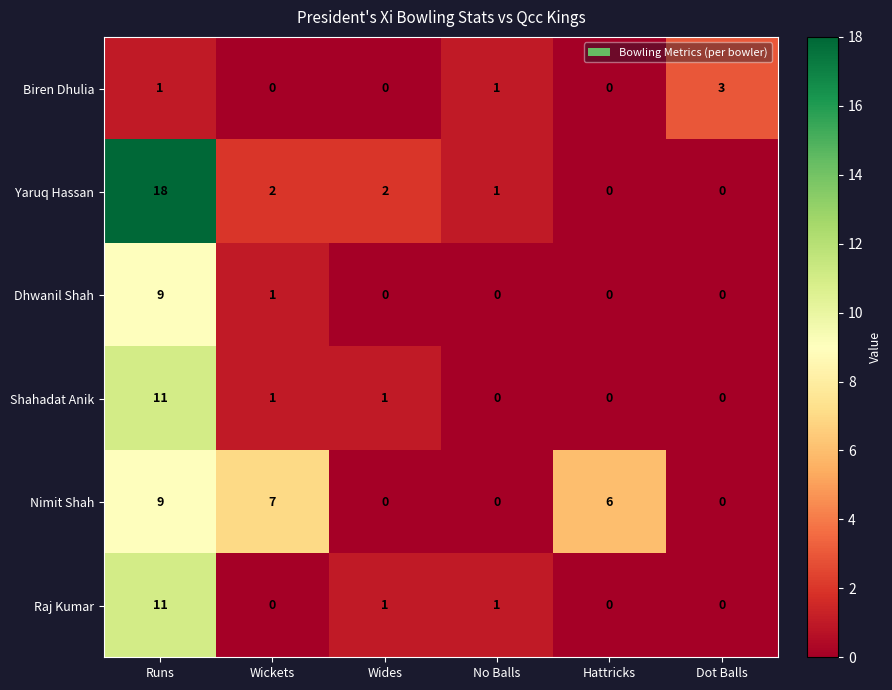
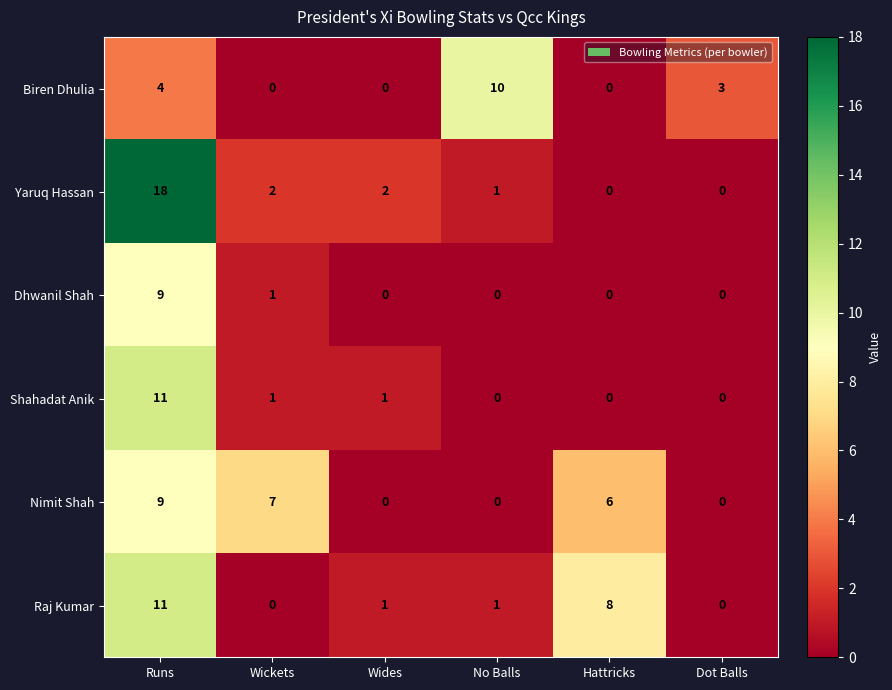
  {
    "Biren Dhulia": {
-     "Runs": 1,
+     "Runs": 4,
      "Wickets": 0,
      "Wides": 0,
-     "No Balls": 1,
+     "No Balls": 10,
      "Hattricks": 0,
      "Dot Balls": 3
    },
    "Yaruq Hassan": {
      "Runs": 18,
      "Wickets": 2,
      "Wides": 2,
      "No Balls": 1,
      "Hattricks": 0,
      "Dot Balls": 0
    },
    "Dhwanil Shah": {
      "Runs": 9,
      "Wickets": 1,
      "Wides": 0,
      "No Balls": 0,
      "Hattricks": 0,
      "Dot Balls": 0
    },
    "Shahadat Anik": {
      "Runs": 11,
      "Wickets": 1,
      "Wides": 1,
      "No Balls": 0,
      "Hattricks": 0,
      "Dot Balls": 0
    },
    "Nimit Shah": {
      "Runs": 9,
      "Wickets": 7,
      "Wides": 0,
      "No Balls": 0,
      "Hattricks": 6,
      "Dot Balls": 0
    },
    "Raj Kumar": {
      "Runs": 11,
      "Wickets": 0,
      "Wides": 1,
      "No Balls": 1,
-     "Hattricks": 0,
+     "Hattricks": 8,
      "Dot Balls": 0
    }
  }
